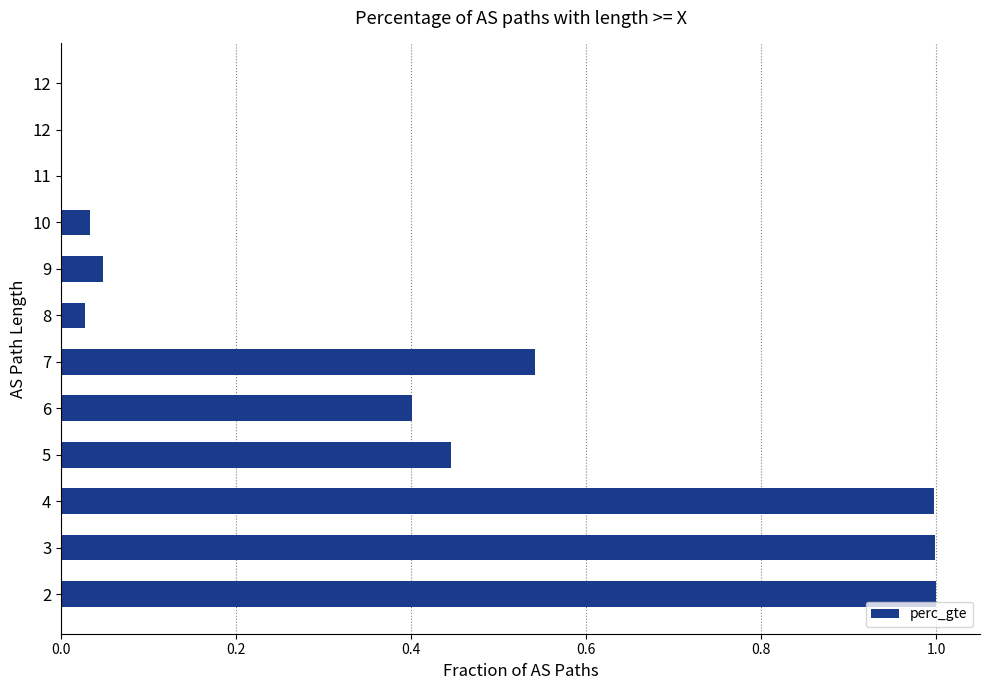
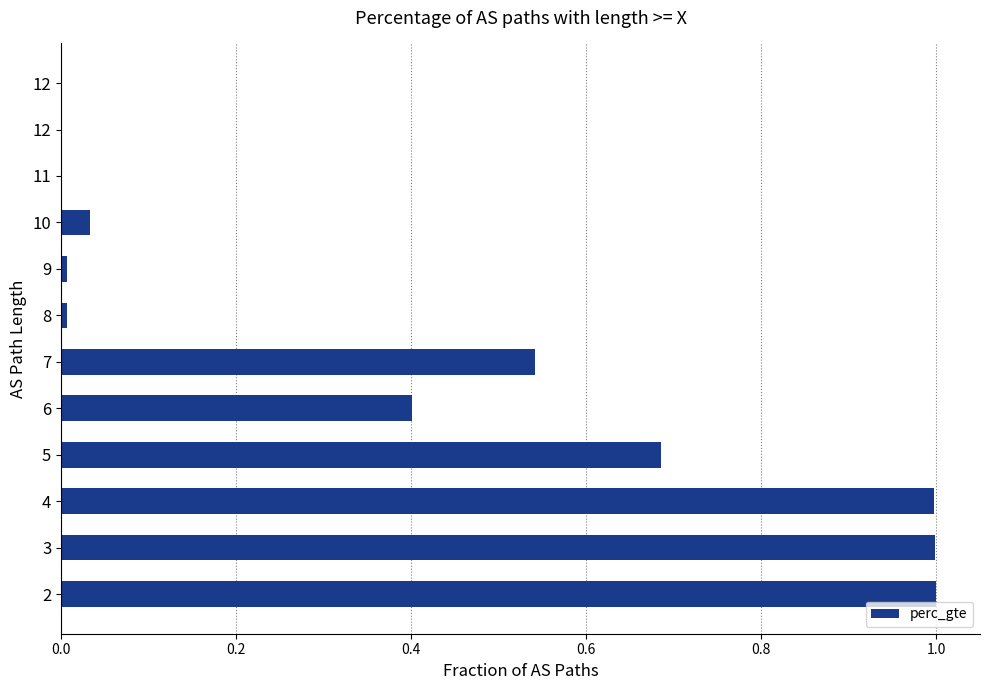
  {
    "10": 0.03,
-   "9": 0.05,
-   "8": 0.03,
+   "9": 0.01,
+   "8": 0.01,
    "7": 0.54,
    "6": 0.40,
-   "5": 0.45,
+   "5": 0.69,
    "4": 1.00,
    "3": 1.00,
    "2": 1.00
  }
